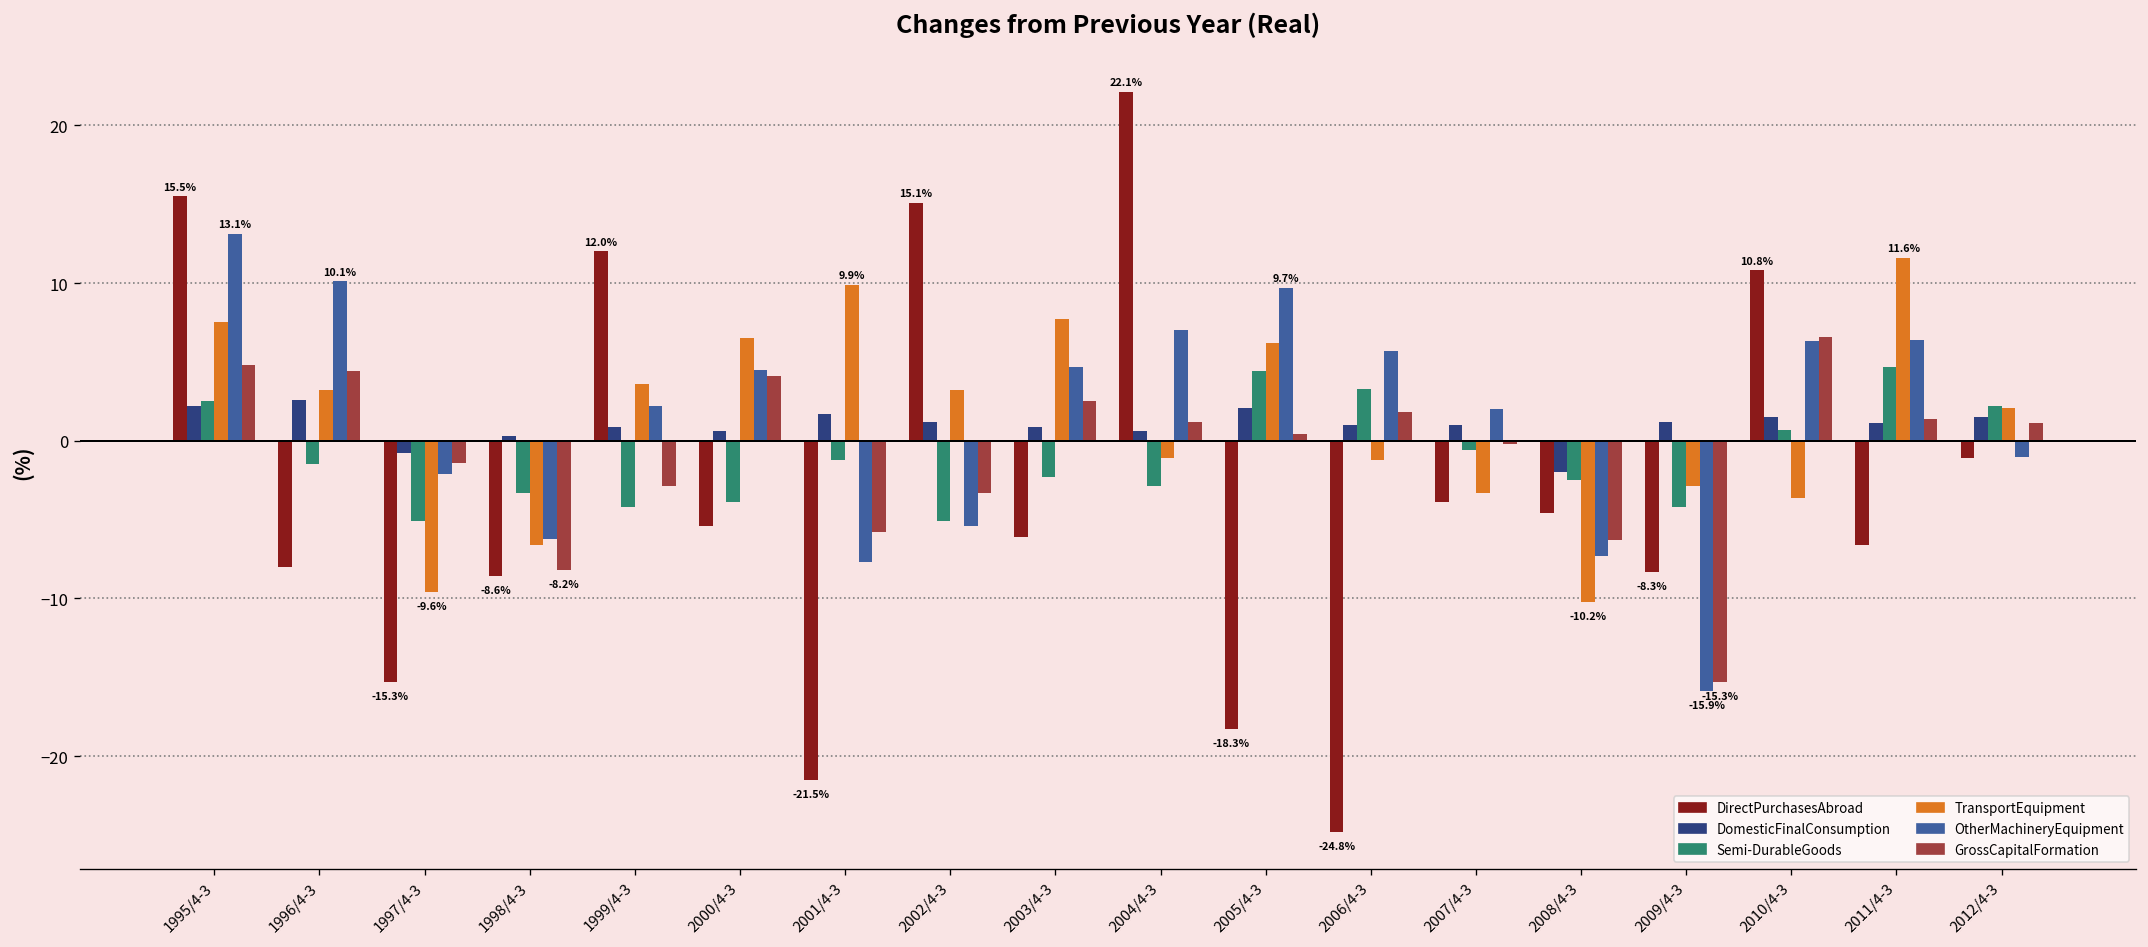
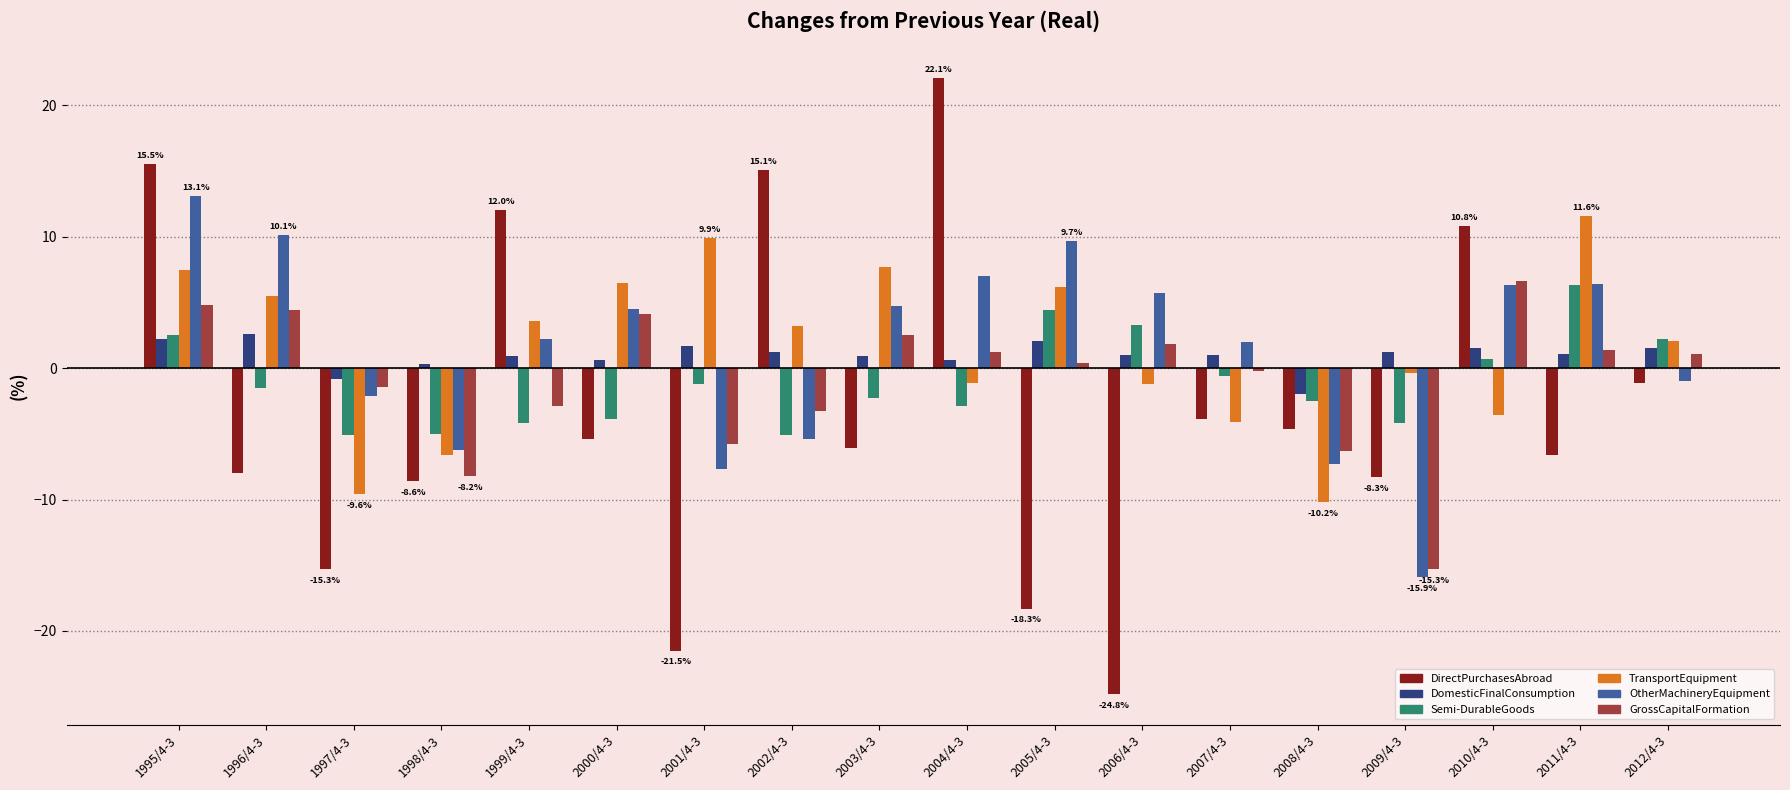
  {
    "Semi-DurableGoods": {
      "1995/4-3": 2.5,
      "1996/4-3": -1.5,
      "1997/4-3": -5.1,
-     "1998/4-3": -3.3,
+     "1998/4-3": -5.0,
      "1999/4-3": -4.2,
      "2000/4-3": -3.9,
      "2001/4-3": -1.2,
      "2002/4-3": -5.1,
      "2003/4-3": -2.3,
      "2004/4-3": -2.9,
      "2005/4-3": 4.4,
      "2006/4-3": 3.3,
      "2007/4-3": -0.6,
      "2008/4-3": -2.5,
      "2009/4-3": -4.2,
      "2010/4-3": 0.7,
-     "2011/4-3": 4.7,
+     "2011/4-3": 6.3,
      "2012/4-3": 2.2
    },
    "TransportEquipment": {
      "1995/4-3": 7.5,
-     "1996/4-3": 3.2,
+     "1996/4-3": 5.5,
      "1998/4-3": -6.6,
      "1999/4-3": 3.6,
      "2000/4-3": 6.5,
      "2002/4-3": 3.2,
      "2003/4-3": 7.7,
      "2004/4-3": -1.1,
      "2005/4-3": 6.2,
      "2006/4-3": -1.2,
-     "2007/4-3": -3.3,
-     "2009/4-3": -2.9,
+     "2007/4-3": -4.1,
+     "2009/4-3": -0.4,
      "2010/4-3": -3.6,
      "2012/4-3": 2.1
    }
  }
